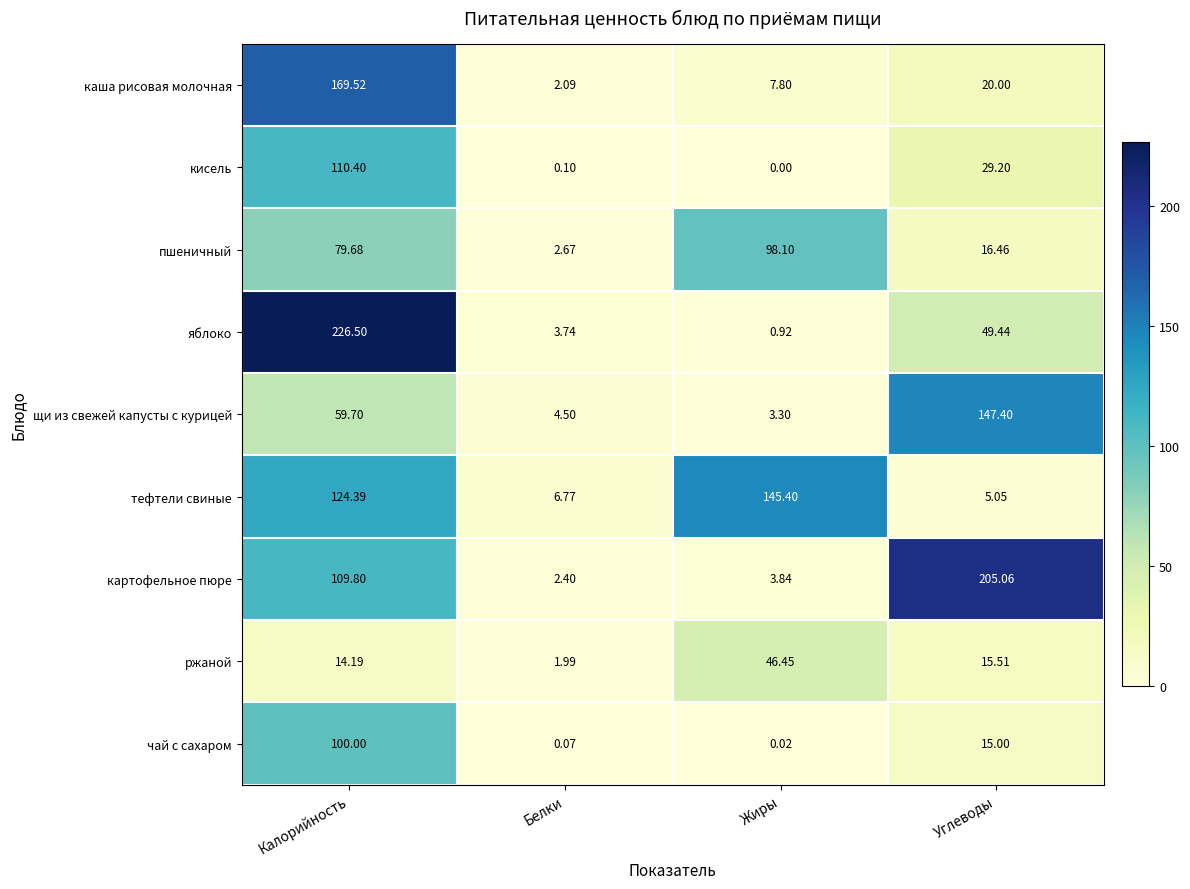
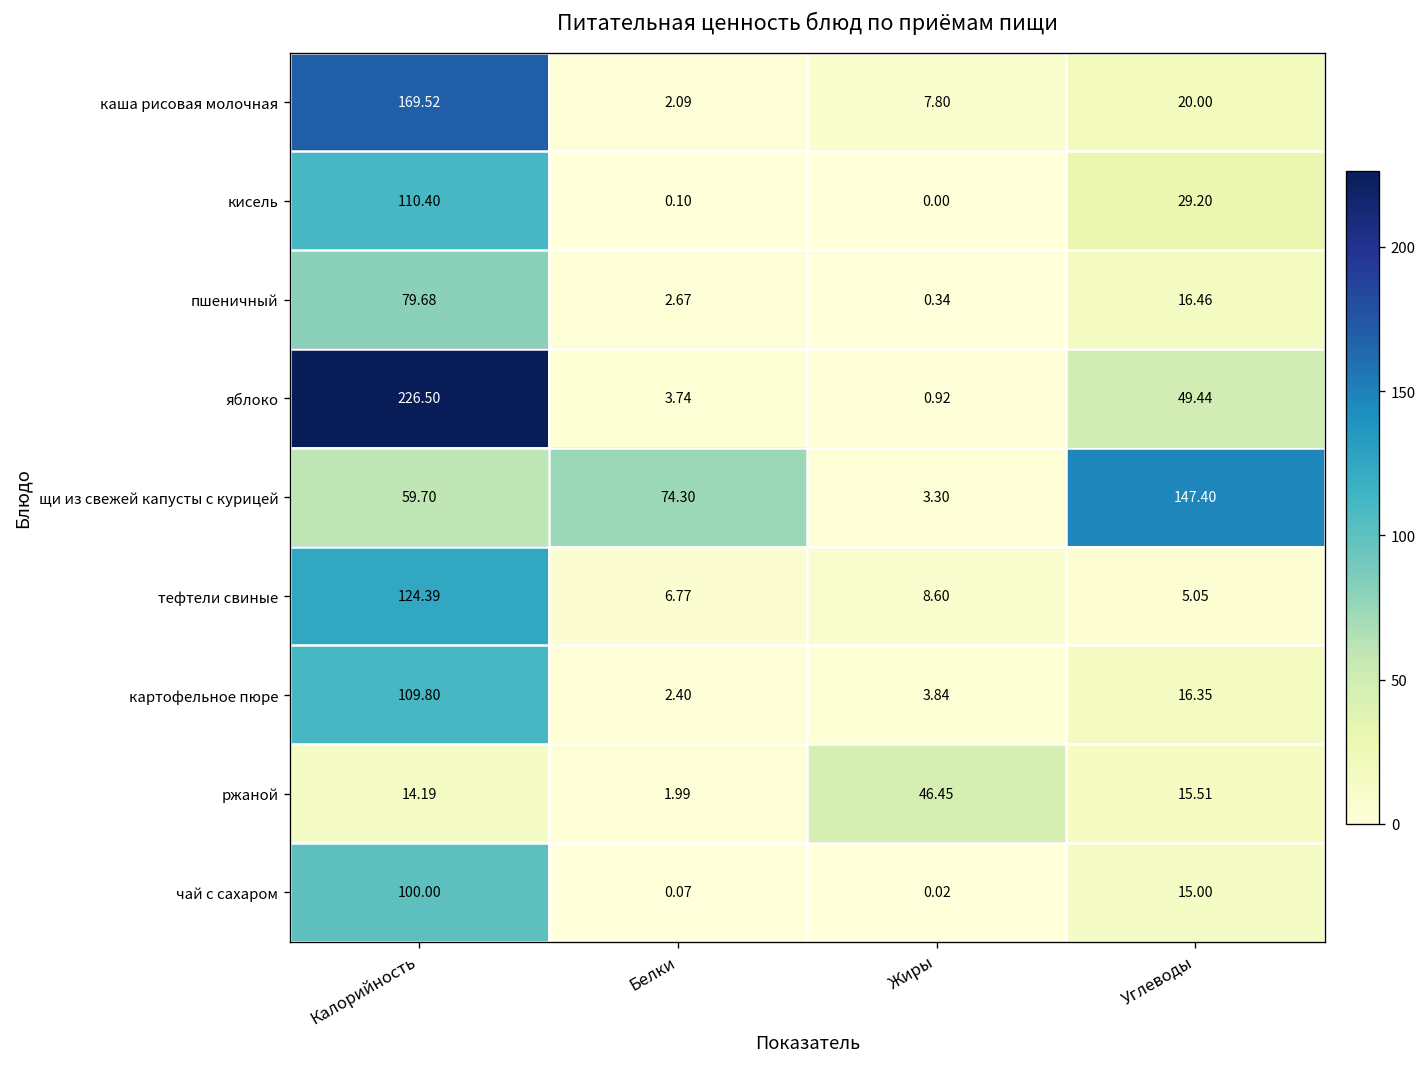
  {
    "каша рисовая молочная": {
      "Калорийность": 169.52,
      "Белки": 2.09,
      "Жиры": 7.80,
      "Углеводы": 20.00
    },
    "кисель": {
      "Калорийность": 110.40,
      "Белки": 0.10,
      "Жиры": 0.00,
      "Углеводы": 29.20
    },
    "пшеничный": {
      "Калорийность": 79.68,
      "Белки": 2.67,
-     "Жиры": 98.10,
+     "Жиры": 0.34,
      "Углеводы": 16.46
    },
    "яблоко": {
      "Калорийность": 226.50,
      "Белки": 3.74,
      "Жиры": 0.92,
      "Углеводы": 49.44
    },
    "щи из свежей капусты с курицей": {
      "Калорийность": 59.70,
-     "Белки": 4.50,
+     "Белки": 74.30,
      "Жиры": 3.30,
      "Углеводы": 147.40
    },
    "тефтели свиные": {
      "Калорийность": 124.39,
      "Белки": 6.77,
-     "Жиры": 145.40,
+     "Жиры": 8.60,
      "Углеводы": 5.05
    },
    "картофельное пюре": {
      "Калорийность": 109.80,
      "Белки": 2.40,
      "Жиры": 3.84,
-     "Углеводы": 205.06
+     "Углеводы": 16.35
    },
    "ржаной": {
      "Калорийность": 14.19,
      "Белки": 1.99,
      "Жиры": 46.45,
      "Углеводы": 15.51
    },
    "чай с сахаром": {
      "Калорийность": 100.00,
      "Белки": 0.07,
      "Жиры": 0.02,
      "Углеводы": 15.00
    }
  }
